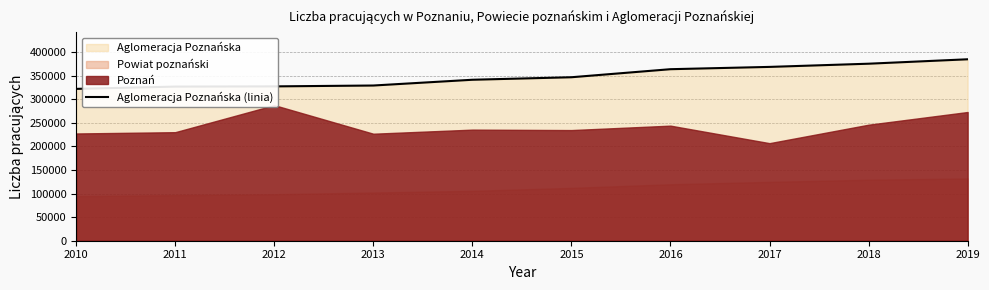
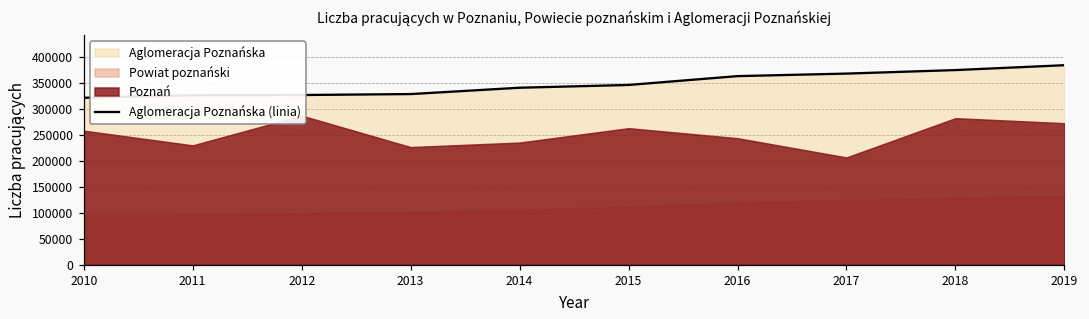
  {
    "Poznań": {
-     "2010": 230000,
+     "2010": 260000,
      "2011": 230000,
      "2013": 230000,
      "2014": 240000,
-     "2015": 230000,
+     "2015": 260000,
      "2016": 240000,
      "2017": 210000,
-     "2018": 250000,
+     "2018": 280000,
      "2019": 270000
    }
  }
